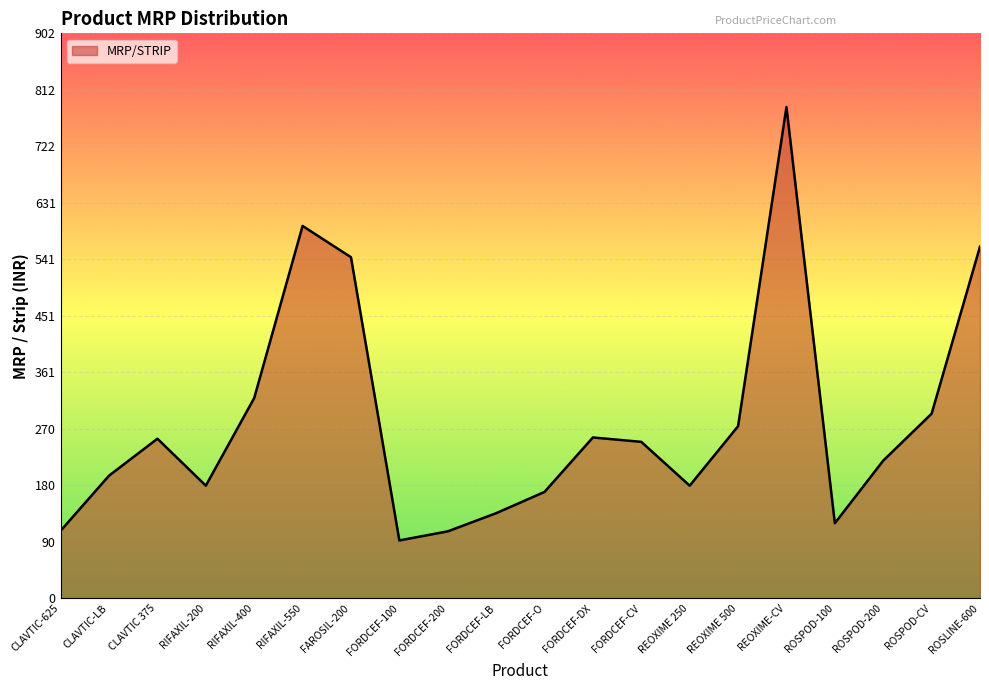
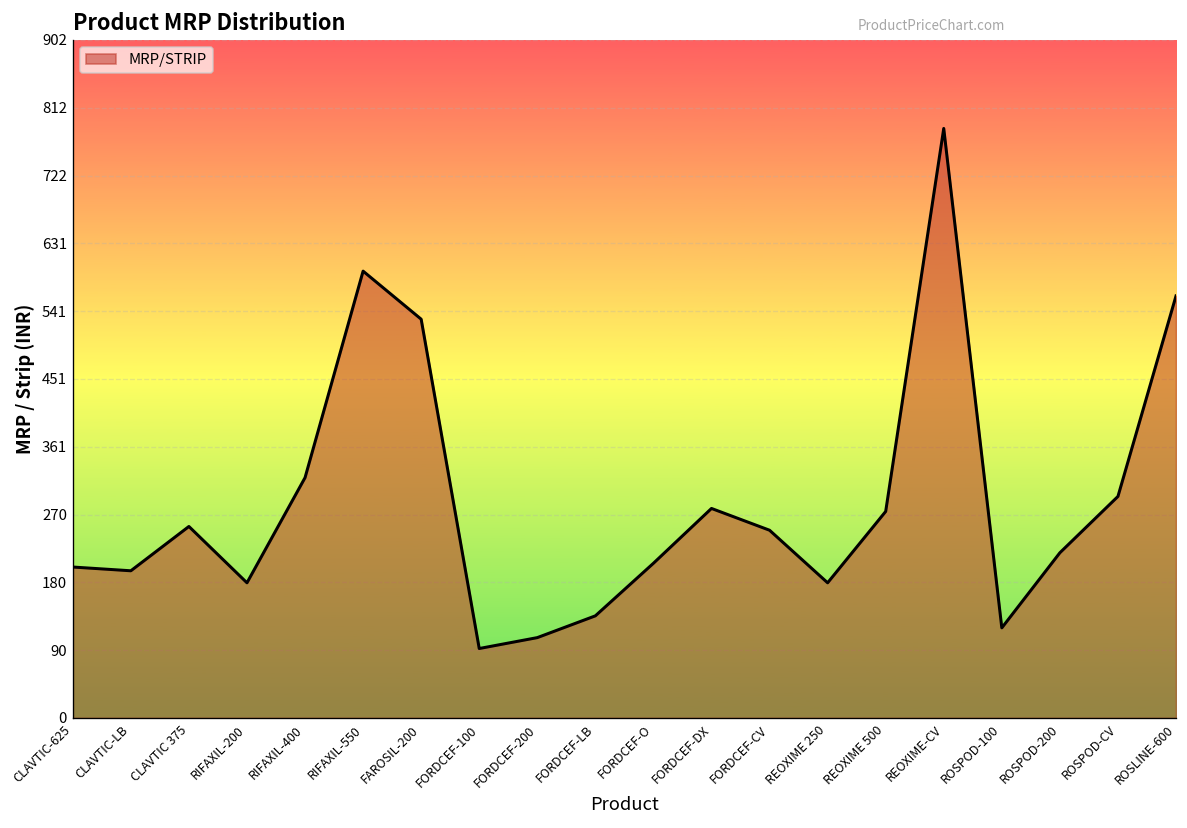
  {
-   "CLAVTIC-625": 110,
+   "CLAVTIC-625": 200,
    "CLAVTIC-LB": 200,
    "CLAVTIC 375": 260,
    "RIFAXIL-200": 180,
    "RIFAXIL-400": 320,
    "RIFAXIL-550": 600,
-   "FAROSIL-200": 550,
+   "FAROSIL-200": 530,
    "FORDCEF-100": 90,
    "FORDCEF-200": 110,
    "FORDCEF-LB": 140,
-   "FORDCEF-O": 170,
-   "FORDCEF-DX": 260,
+   "FORDCEF-O": 210,
+   "FORDCEF-DX": 280,
    "FORDCEF-CV": 250,
    "REOXIME 250": 180,
    "REOXIME 500": 280,
    "REOXIME-CV": 790,
    "ROSPOD-100": 120,
    "ROSPOD-200": 220,
    "ROSPOD-CV": 300,
    "ROSLINE-600": 560
  }
